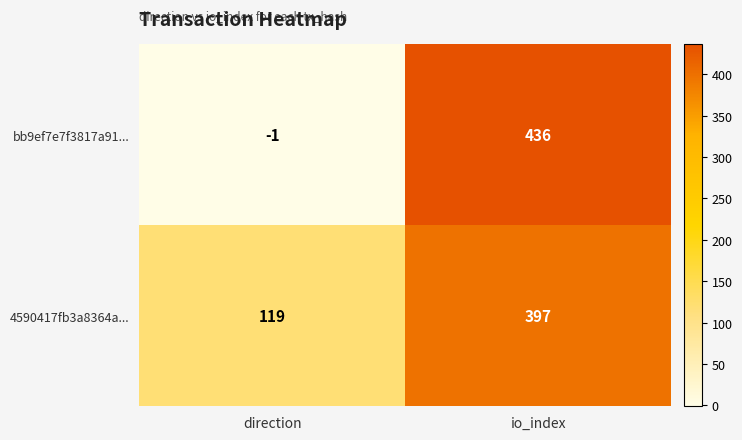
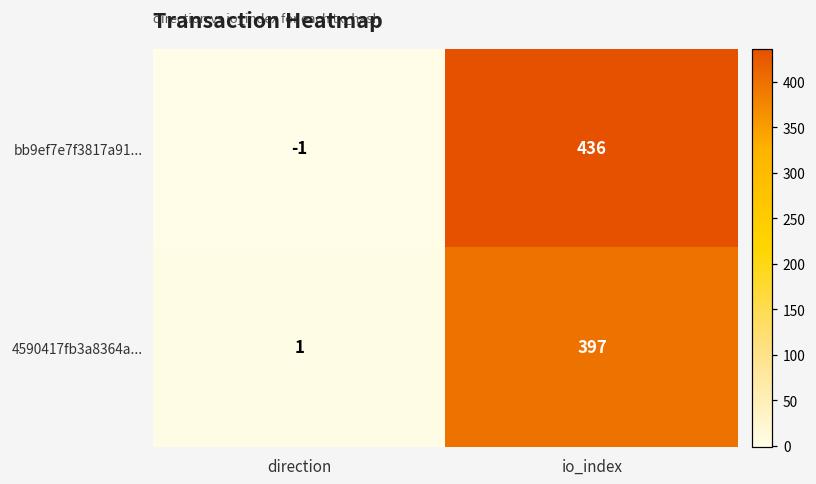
  {
    "bb9ef7e7f3817a91...": {
      "direction": -1,
      "io_index": 436
    },
    "4590417fb3a8364a...": {
-     "direction": 119,
+     "direction": 1,
      "io_index": 397
    }
  }
